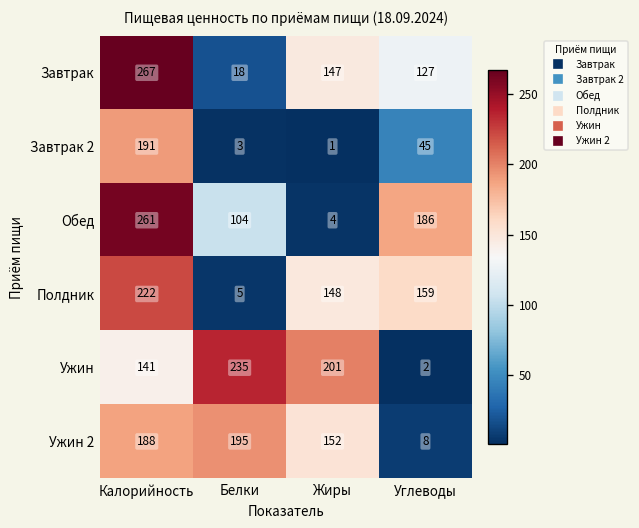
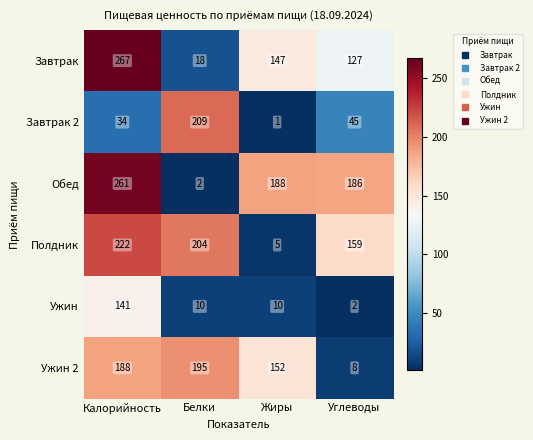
  {
    "Завтрак 2": {
-     "Калорийность": 191,
-     "Белки": 3
+     "Калорийность": 34,
+     "Белки": 209
    },
    "Обед": {
-     "Белки": 104,
-     "Жиры": 4
+     "Белки": 2,
+     "Жиры": 188
    },
    "Полдник": {
-     "Белки": 5,
-     "Жиры": 148
+     "Белки": 204,
+     "Жиры": 5
    },
    "Ужин": {
-     "Белки": 235,
-     "Жиры": 201
+     "Белки": 10,
+     "Жиры": 10
    }
  }
